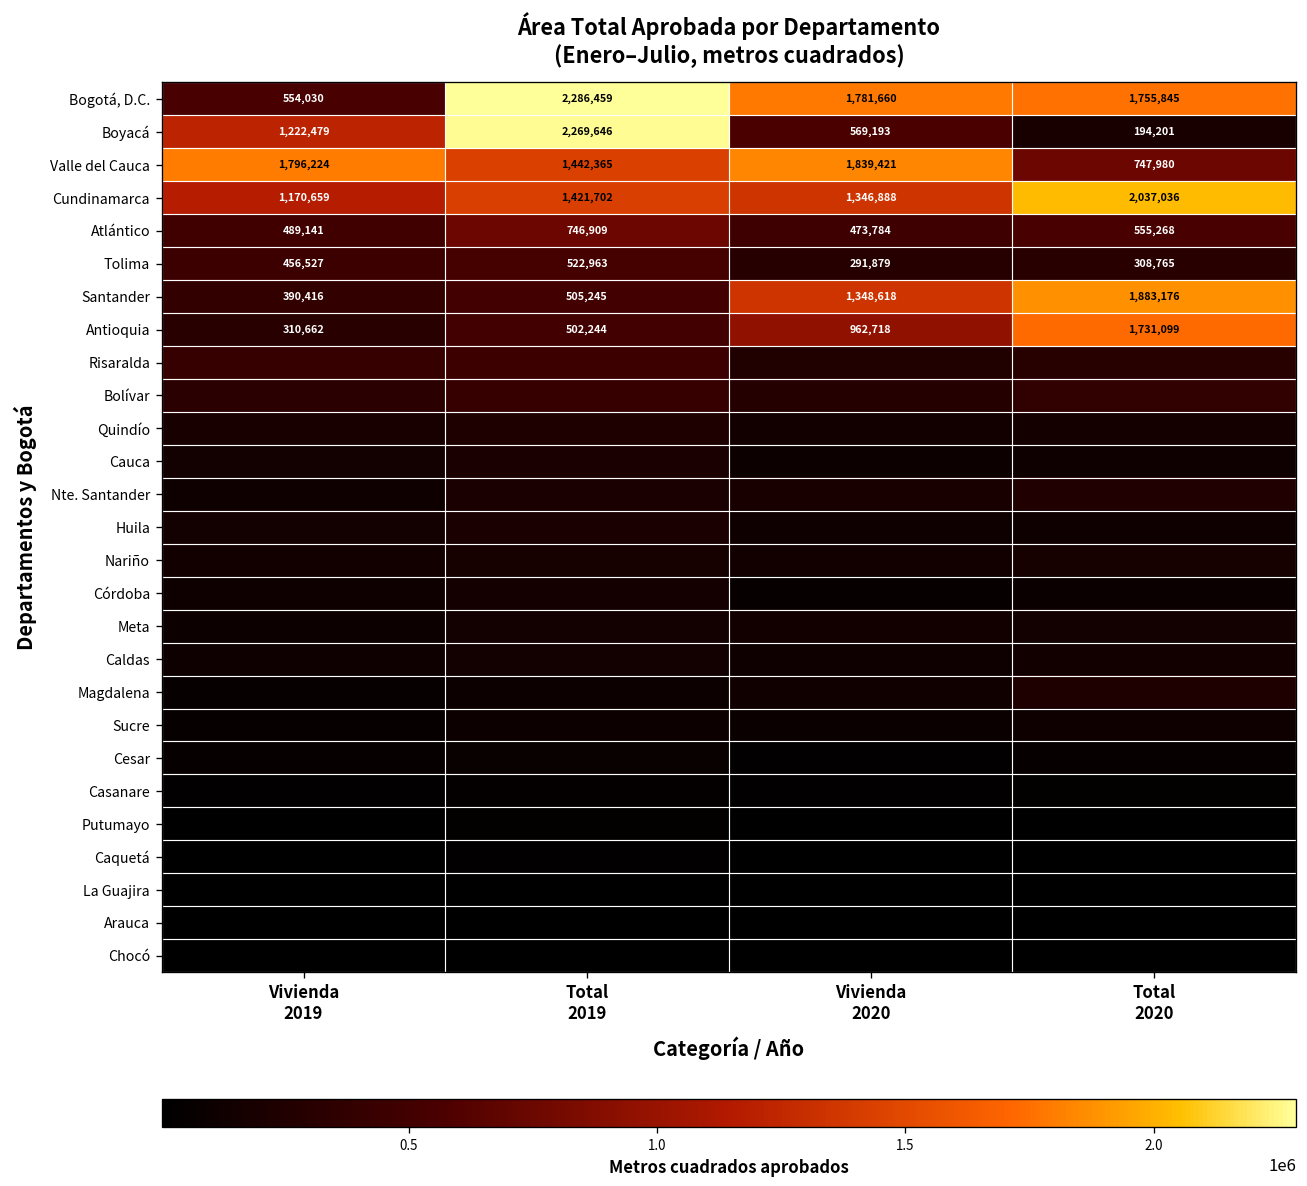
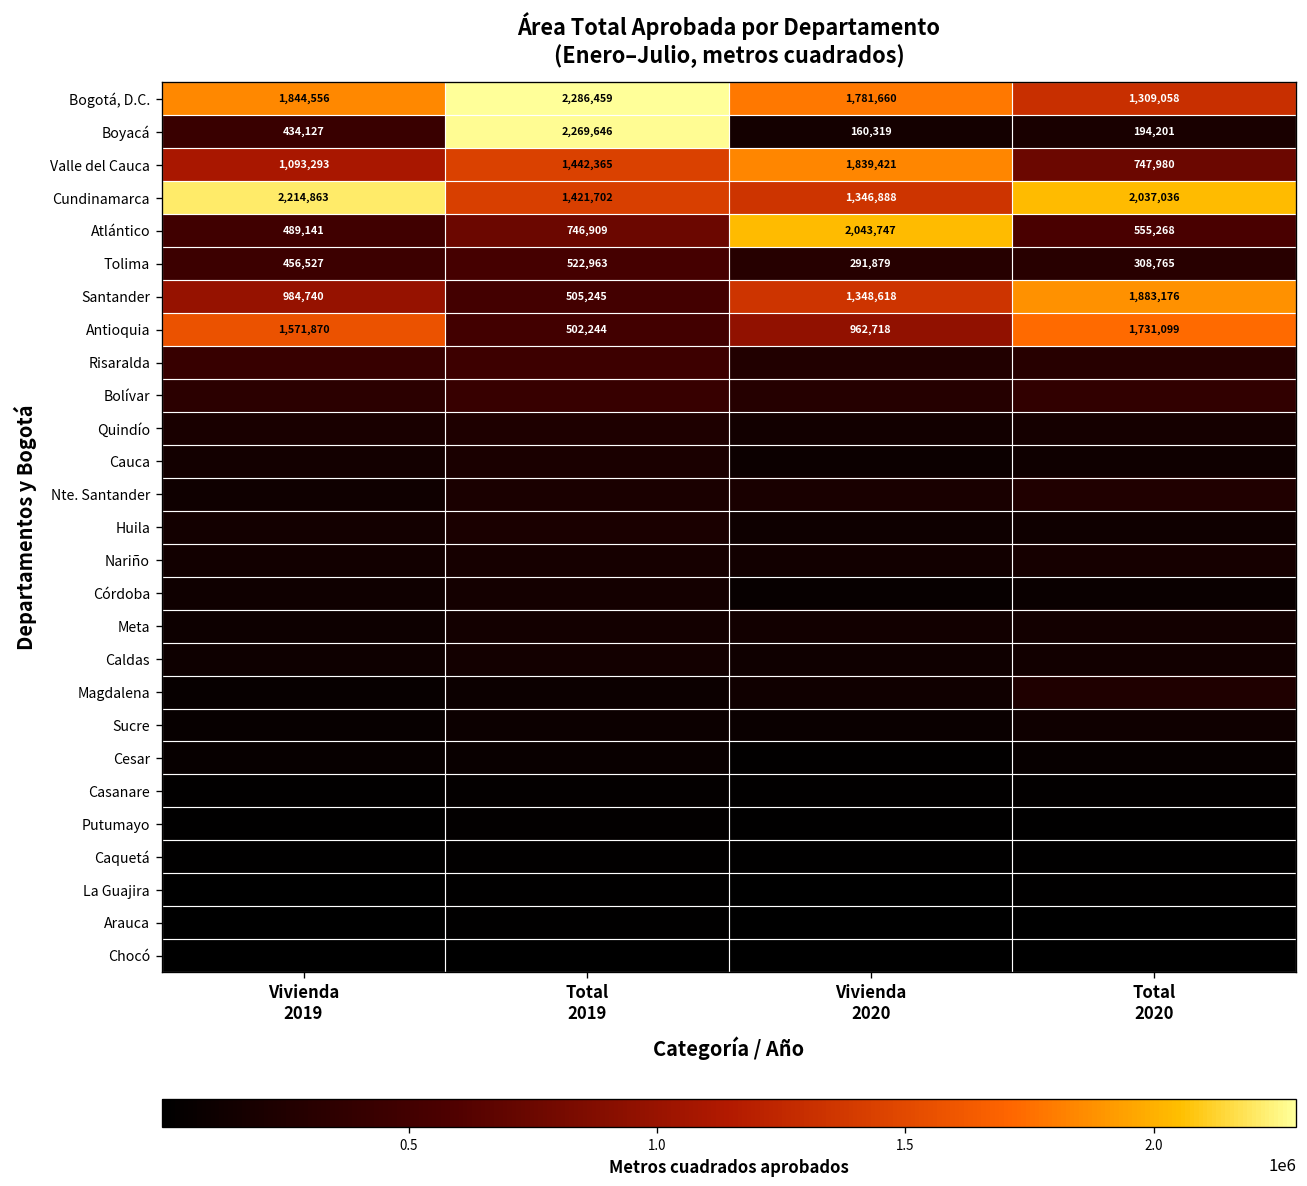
  {
    "Bogotá, D.C.": {
-     "Vivienda 2019": "554,030",
+     "Vivienda 2019": "1,844,556",
      "Total 2019": "2,286,459",
      "Vivienda 2020": "1,781,660",
-     "Total 2020": "1,755,845"
+     "Total 2020": "1,309,058"
    },
    "Boyacá": {
-     "Vivienda 2019": "1,222,479",
+     "Vivienda 2019": "434,127",
      "Total 2019": "2,269,646",
-     "Vivienda 2020": "569,193",
+     "Vivienda 2020": "160,319",
      "Total 2020": "194,201"
    },
    "Valle del Cauca": {
-     "Vivienda 2019": "1,796,224",
+     "Vivienda 2019": "1,093,293",
      "Total 2019": "1,442,365",
      "Vivienda 2020": "1,839,421",
      "Total 2020": "747,980"
    },
    "Cundinamarca": {
-     "Vivienda 2019": "1,170,659",
+     "Vivienda 2019": "2,214,863",
      "Total 2019": "1,421,702",
      "Vivienda 2020": "1,346,888",
      "Total 2020": "2,037,036"
    },
    "Atlántico": {
      "Vivienda 2019": "489,141",
      "Total 2019": "746,909",
-     "Vivienda 2020": "473,784",
+     "Vivienda 2020": "2,043,747",
      "Total 2020": "555,268"
    },
    "Tolima": {
      "Vivienda 2019": "456,527",
      "Total 2019": "522,963",
      "Vivienda 2020": "291,879",
      "Total 2020": "308,765"
    },
    "Santander": {
-     "Vivienda 2019": "390,416",
+     "Vivienda 2019": "984,740",
      "Total 2019": "505,245",
      "Vivienda 2020": "1,348,618",
      "Total 2020": "1,883,176"
    },
    "Antioquia": {
-     "Vivienda 2019": "310,662",
+     "Vivienda 2019": "1,571,870",
      "Total 2019": "502,244",
      "Vivienda 2020": "962,718",
      "Total 2020": "1,731,099"
    }
  }
